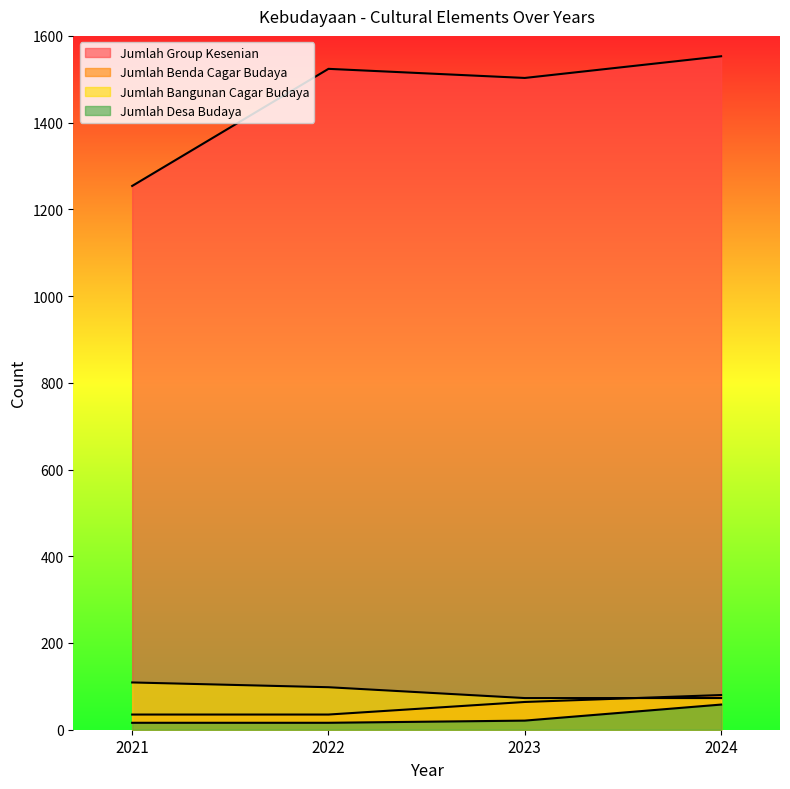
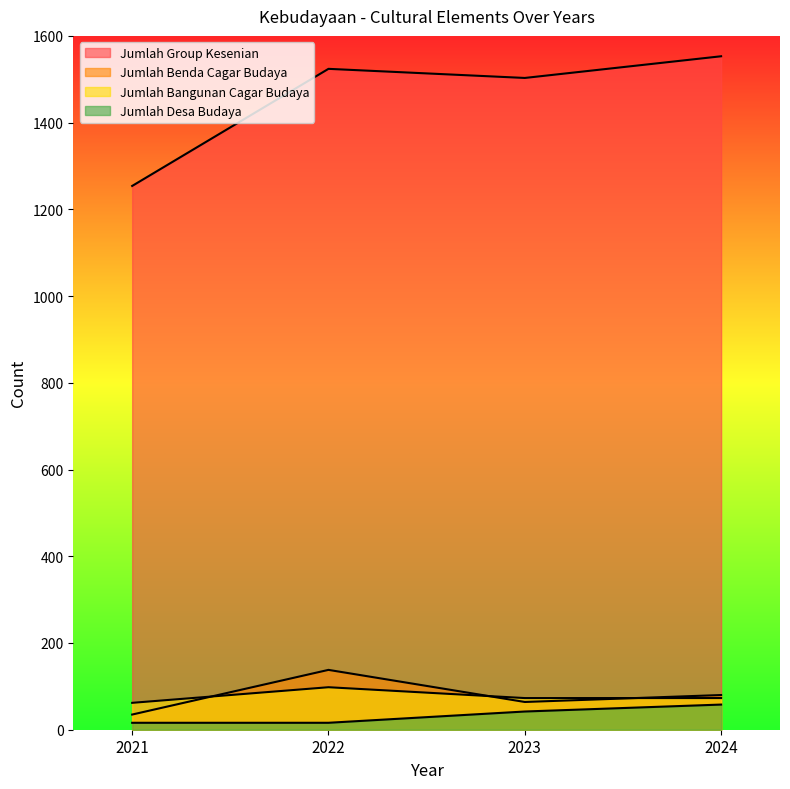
  {
    "Jumlah Group Kesenian": {
      "2021": 1250,
      "2022": 1520,
      "2023": 1500,
      "2024": 1550
    },
    "Jumlah Benda Cagar Budaya": {
      "2021": 40,
-     "2022": 40,
+     "2022": 140,
      "2023": 60,
      "2024": 80
    },
    "Jumlah Bangunan Cagar Budaya": {
-     "2021": 110,
+     "2021": 60,
      "2022": 100,
      "2023": 70,
      "2024": 70
    },
    "Jumlah Desa Budaya": {
      "2021": 20,
      "2022": 20,
-     "2023": 20,
+     "2023": 40,
      "2024": 60
    }
  }
